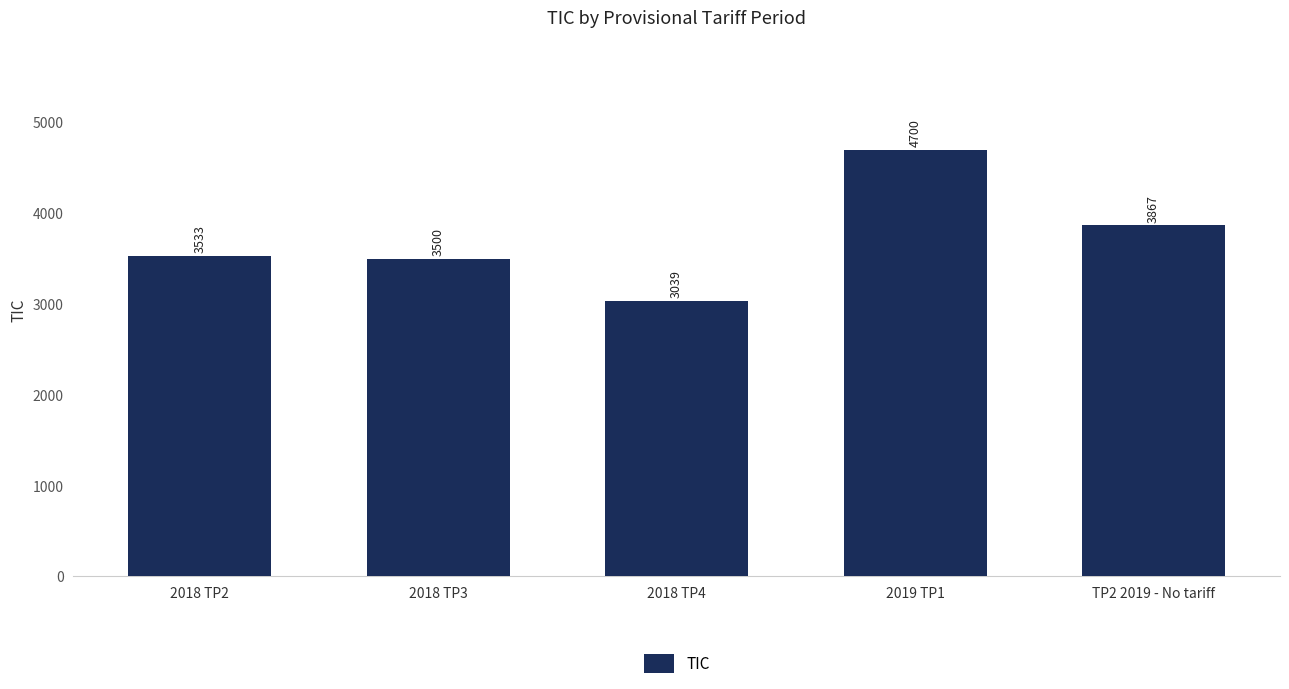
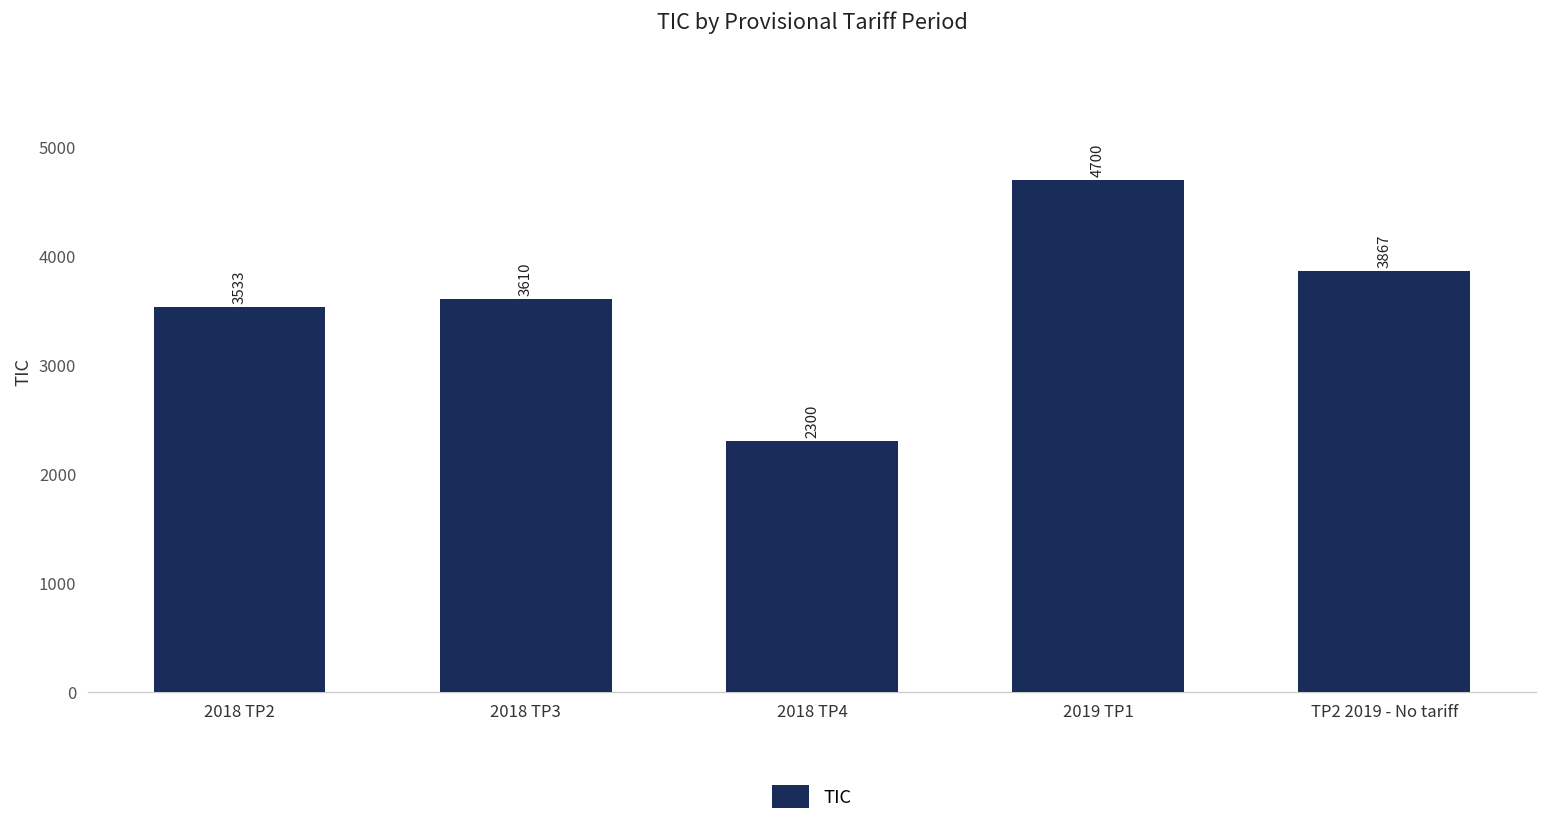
  {
    "2018 TP2": 3533,
-   "2018 TP3": 3500,
-   "2018 TP4": 3039,
+   "2018 TP3": 3610,
+   "2018 TP4": 2300,
    "2019 TP1": 4700,
    "TP2 2019 - No tariff": 3867
  }
